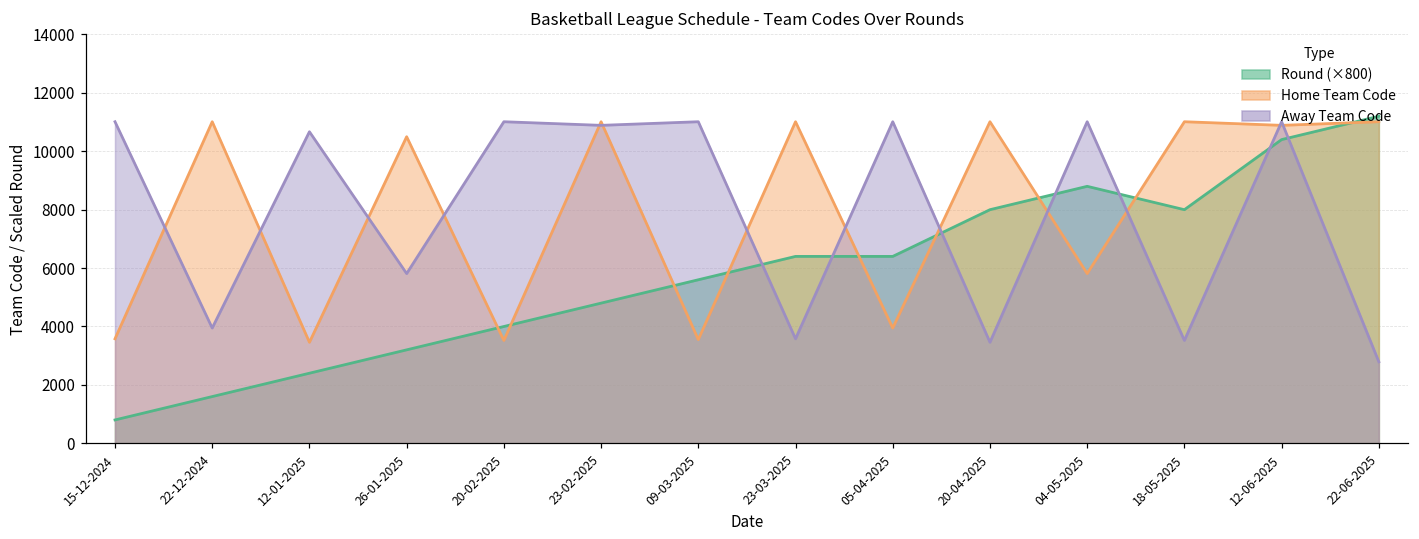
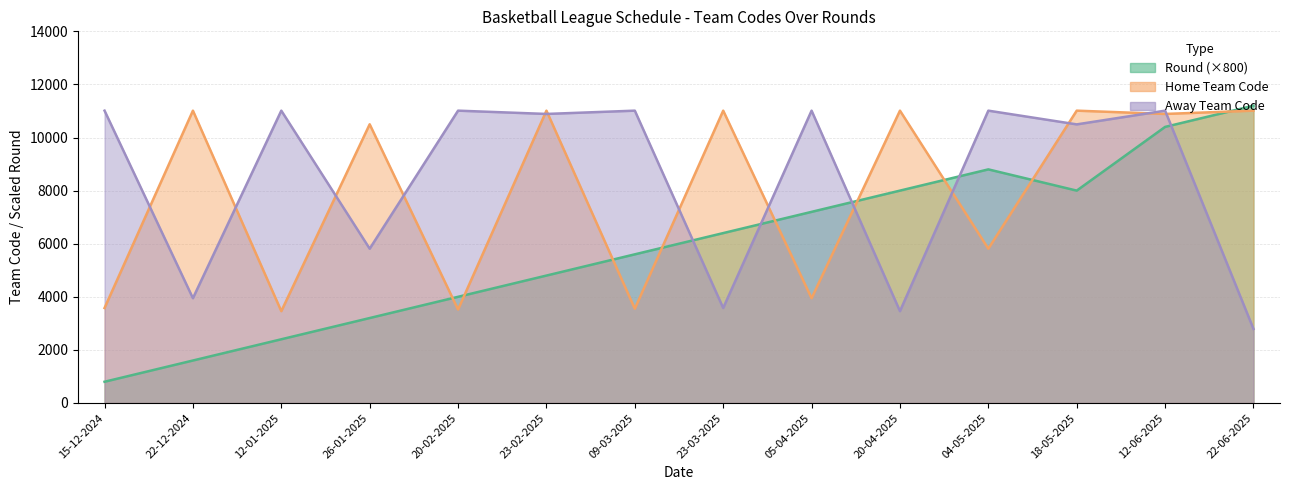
  {
    "Round (×800)": {
      "15-12-2024": 800,
      "22-12-2024": 1600,
      "12-01-2025": 2400,
      "26-01-2025": 3200,
      "20-02-2025": 4000,
      "23-02-2025": 4800,
      "09-03-2025": 5600,
      "23-03-2025": 6400,
-     "05-04-2025": 6400,
+     "05-04-2025": 7200,
      "20-04-2025": 8000,
      "04-05-2025": 8800,
      "18-05-2025": 8000,
      "12-06-2025": 10400,
      "22-06-2025": 11200
    },
    "Home Team Code": {
      "15-12-2024": 3600,
      "22-12-2024": 11000,
      "12-01-2025": 3500,
      "26-01-2025": 10500,
      "20-02-2025": 3500,
      "23-02-2025": 11000,
      "09-03-2025": 3600,
      "23-03-2025": 11000,
      "05-04-2025": 3900,
      "20-04-2025": 11000,
      "04-05-2025": 5800,
      "18-05-2025": 11000,
      "12-06-2025": 10900,
      "22-06-2025": 11000
    },
    "Away Team Code": {
      "15-12-2024": 11000,
      "22-12-2024": 3900,
-     "12-01-2025": 10700,
+     "12-01-2025": 11000,
      "26-01-2025": 5800,
      "20-02-2025": 11000,
      "23-02-2025": 10900,
      "09-03-2025": 11000,
      "23-03-2025": 3600,
      "05-04-2025": 11000,
      "20-04-2025": 3500,
      "04-05-2025": 11000,
-     "18-05-2025": 3500,
+     "18-05-2025": 10500,
      "12-06-2025": 11000,
      "22-06-2025": 2800
    }
  }
